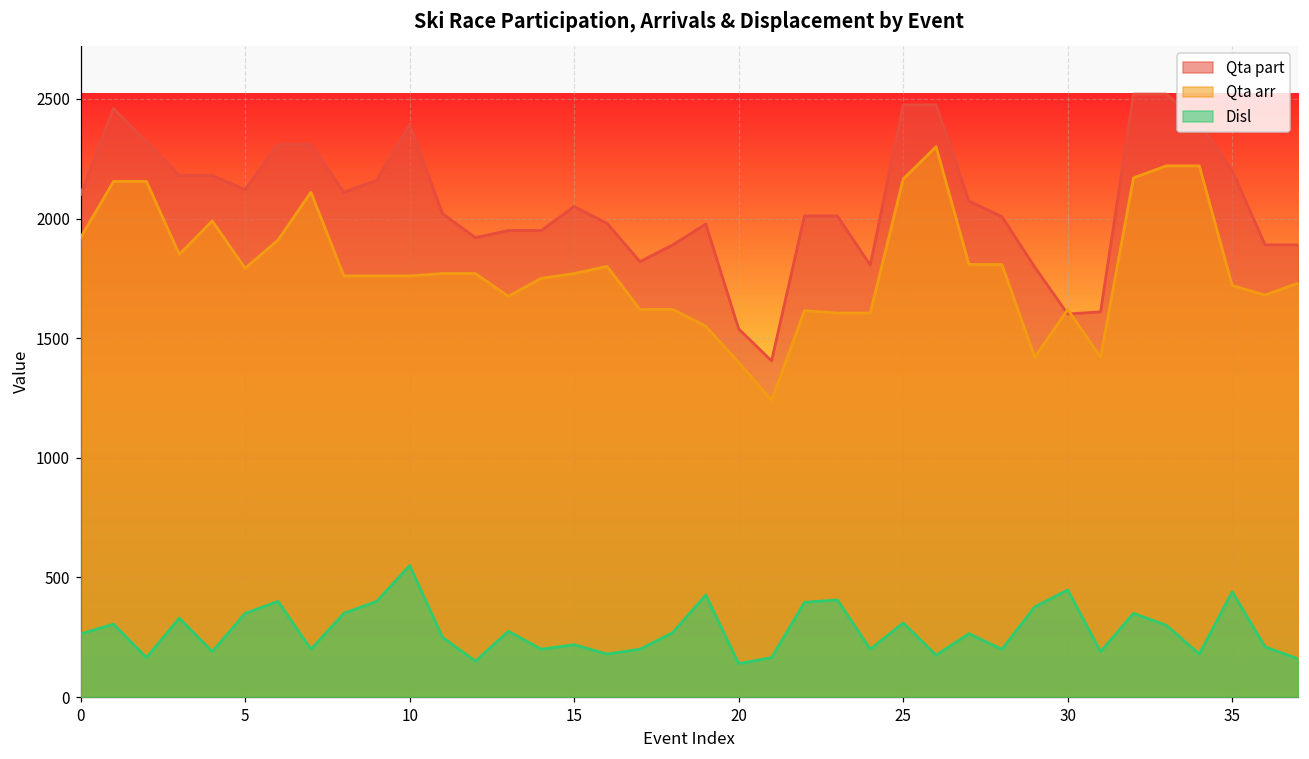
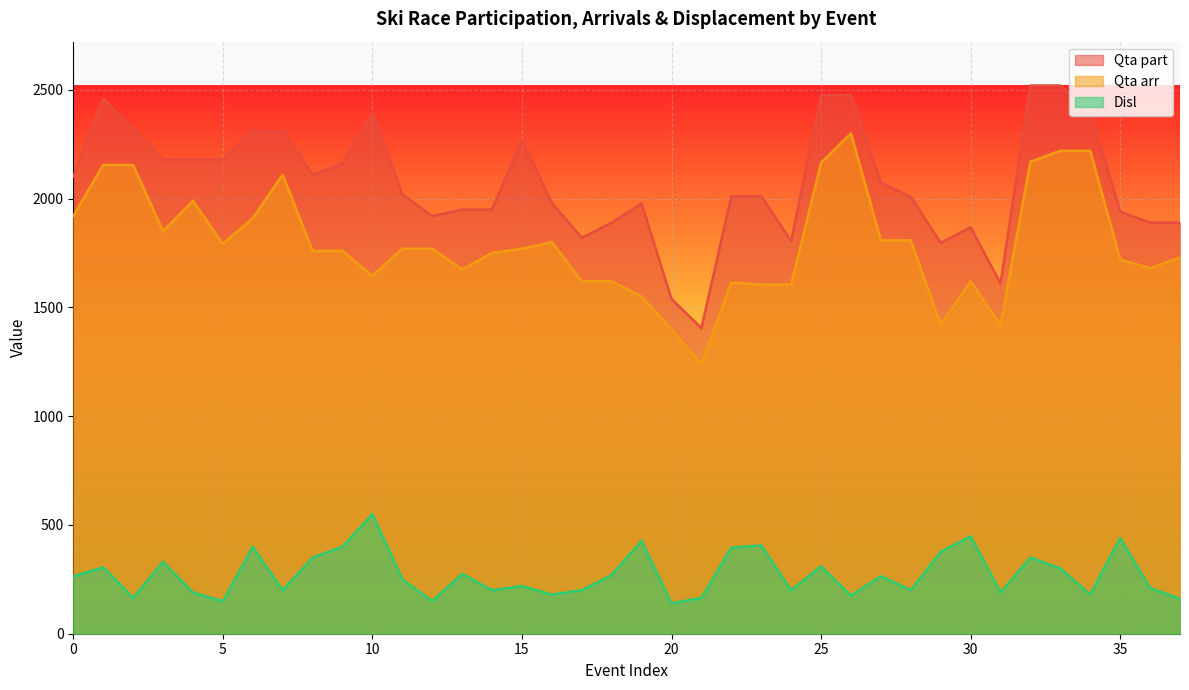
  {
    "Qta part": {
      "0": 2100,
-     "5": 2120,
+     "5": 2180,
      "10": 2390,
-     "15": 2050,
+     "15": 2270,
      "20": 1540,
      "25": 2480,
-     "30": 1600,
-     "35": 2200
+     "30": 1870,
+     "35": 1940
    },
    "Qta arr": {
      "0": 1920,
      "5": 1790,
-     "10": 1760,
+     "10": 1650,
      "15": 1770,
      "20": 1400,
      "25": 2170,
      "30": 1620,
      "35": 1720
    },
    "Disl": {
      "0": 260,
-     "5": 350,
+     "5": 150,
      "10": 550,
      "15": 220,
      "20": 140,
      "25": 310,
      "30": 450,
      "35": 440
    }
  }
